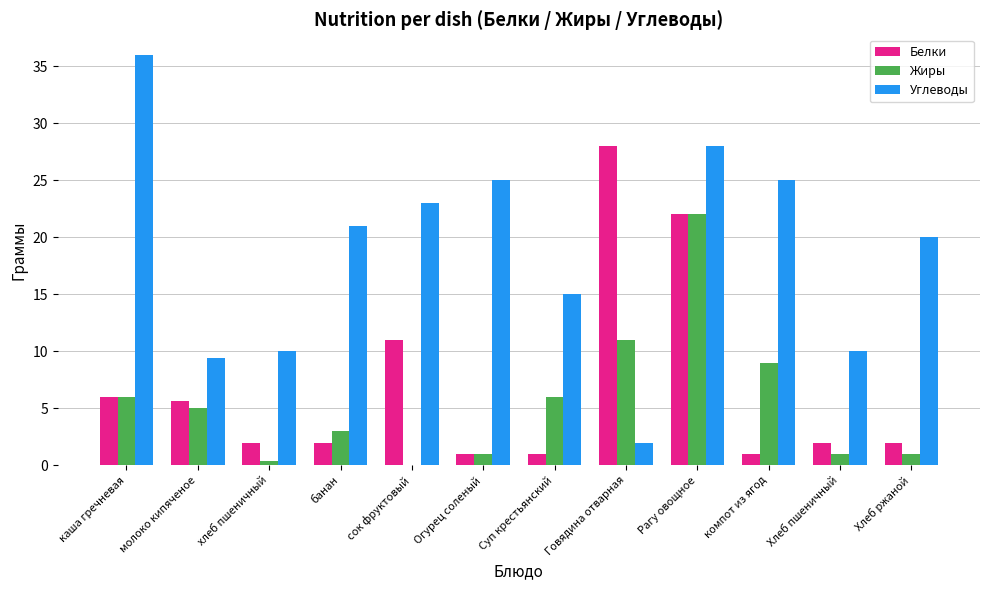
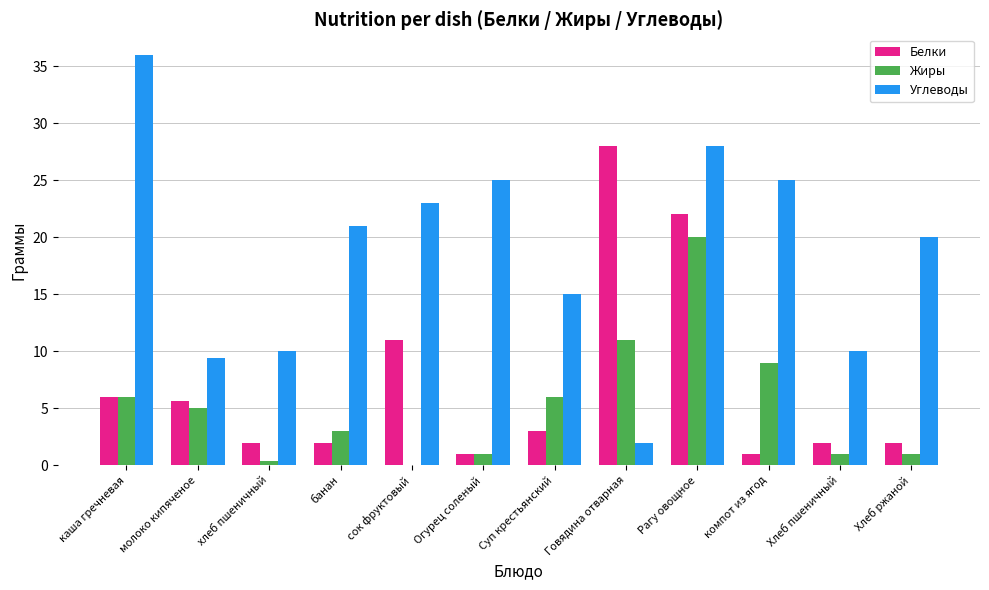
  {
    "Белки": {
      "каша гречневая": 6,
      "молоко кипяченое": 5.6,
      "хлеб пшеничный": 2,
      "банан": 2,
      "сок фруктовый": 11,
      "Огурец соленый": 1,
-     "Суп крестьянский": 1,
+     "Суп крестьянский": 3,
      "Говядина отварная": 28,
      "Рагу овощное": 22,
      "компот из ягод": 1,
      "Хлеб пшеничный": 2,
      "Хлеб ржаной": 2
    },
    "Жиры": {
      "каша гречневая": 6,
      "молоко кипяченое": 5,
      "хлеб пшеничный": 0.4,
      "банан": 3,
      "сок фруктовый": 0,
      "Огурец соленый": 1,
      "Суп крестьянский": 6,
      "Говядина отварная": 11,
-     "Рагу овощное": 22,
+     "Рагу овощное": 20,
      "компот из ягод": 9,
      "Хлеб пшеничный": 1,
      "Хлеб ржаной": 1
    },
    "Углеводы": {
      "каша гречневая": 36,
      "молоко кипяченое": 9.4,
      "хлеб пшеничный": 10,
      "банан": 21,
      "сок фруктовый": 23,
      "Огурец соленый": 25,
      "Суп крестьянский": 15,
      "Говядина отварная": 2,
      "Рагу овощное": 28,
      "компот из ягод": 25,
      "Хлеб пшеничный": 10,
      "Хлеб ржаной": 20
    }
  }
